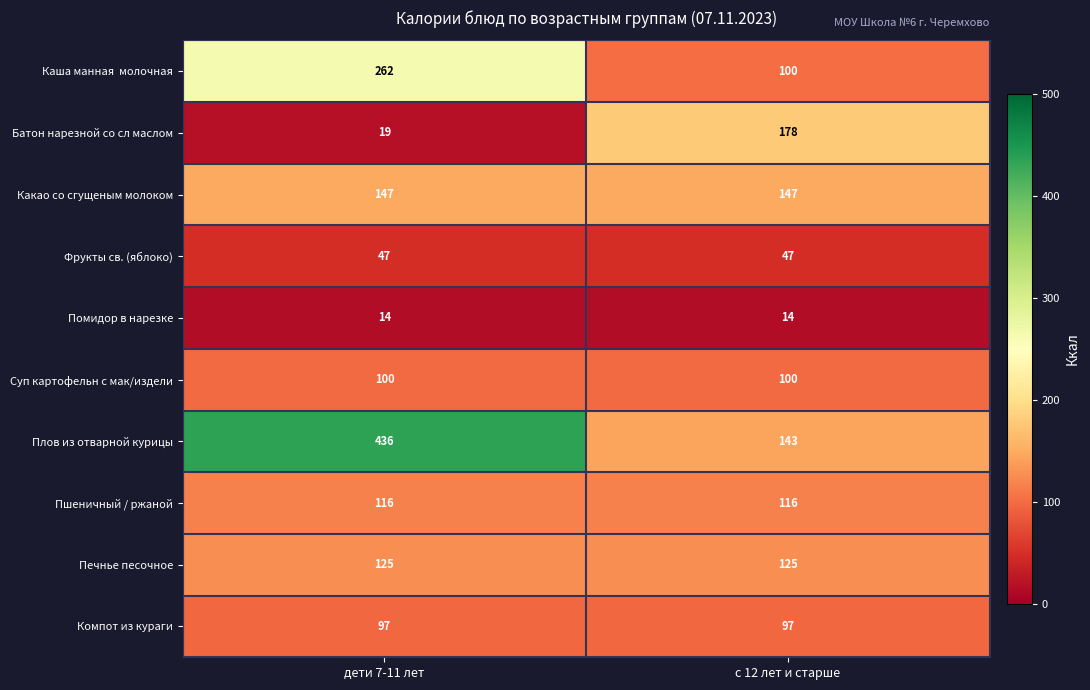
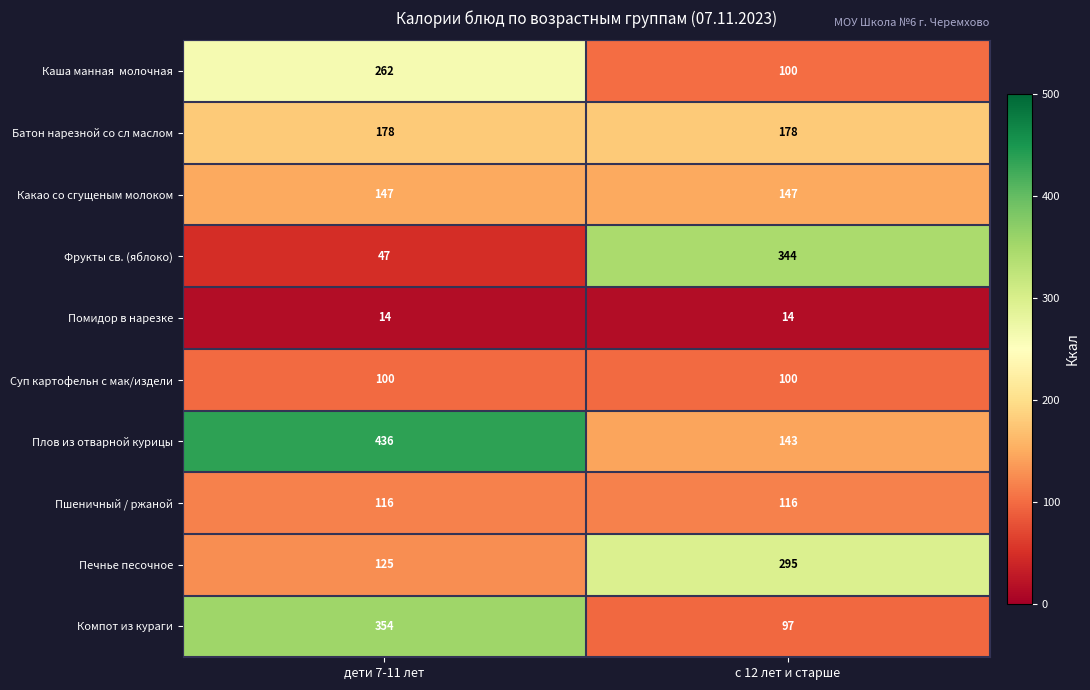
  {
    "Каша манная молочная": {
      "дети 7-11 лет": 262,
      "с 12 лет и старше": 100
    },
    "Батон нарезной со сл маслом": {
-     "дети 7-11 лет": 19,
+     "дети 7-11 лет": 178,
      "с 12 лет и старше": 178
    },
    "Какао со сгущеным молоком": {
      "дети 7-11 лет": 147,
      "с 12 лет и старше": 147
    },
    "Фрукты св. (яблоко)": {
      "дети 7-11 лет": 47,
-     "с 12 лет и старше": 47
+     "с 12 лет и старше": 344
    },
    "Помидор в нарезке": {
      "дети 7-11 лет": 14,
      "с 12 лет и старше": 14
    },
    "Суп картофельн с мак/издели": {
      "дети 7-11 лет": 100,
      "с 12 лет и старше": 100
    },
    "Плов из отварной курицы": {
      "дети 7-11 лет": 436,
      "с 12 лет и старше": 143
    },
    "Пшеничный / ржаной": {
      "дети 7-11 лет": 116,
      "с 12 лет и старше": 116
    },
    "Печнье песочное": {
      "дети 7-11 лет": 125,
-     "с 12 лет и старше": 125
+     "с 12 лет и старше": 295
    },
    "Компот из кураги": {
-     "дети 7-11 лет": 97,
+     "дети 7-11 лет": 354,
      "с 12 лет и старше": 97
    }
  }
